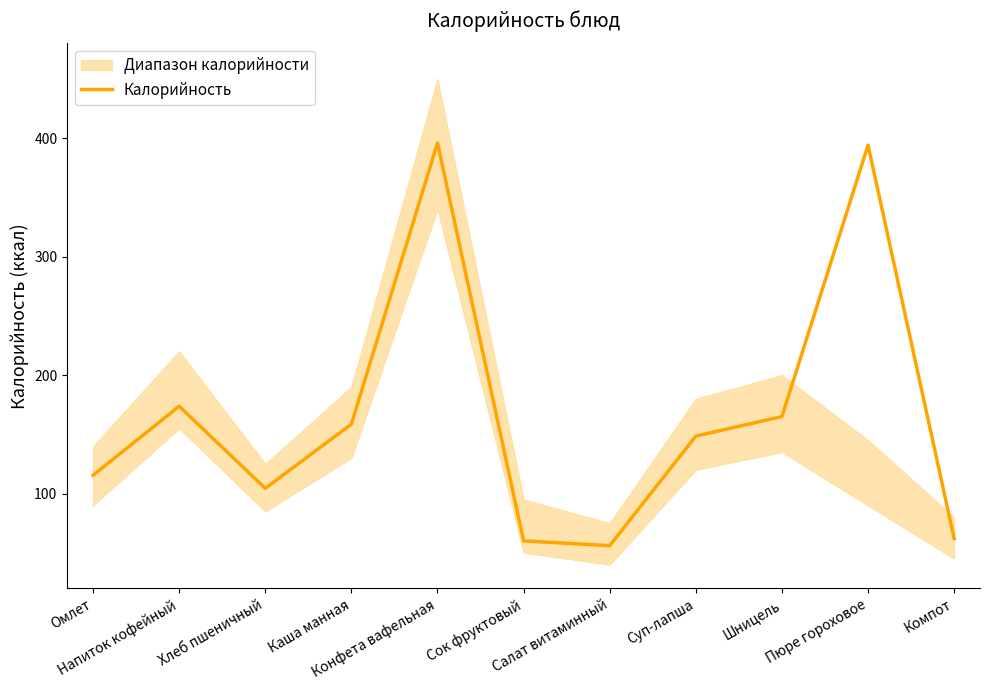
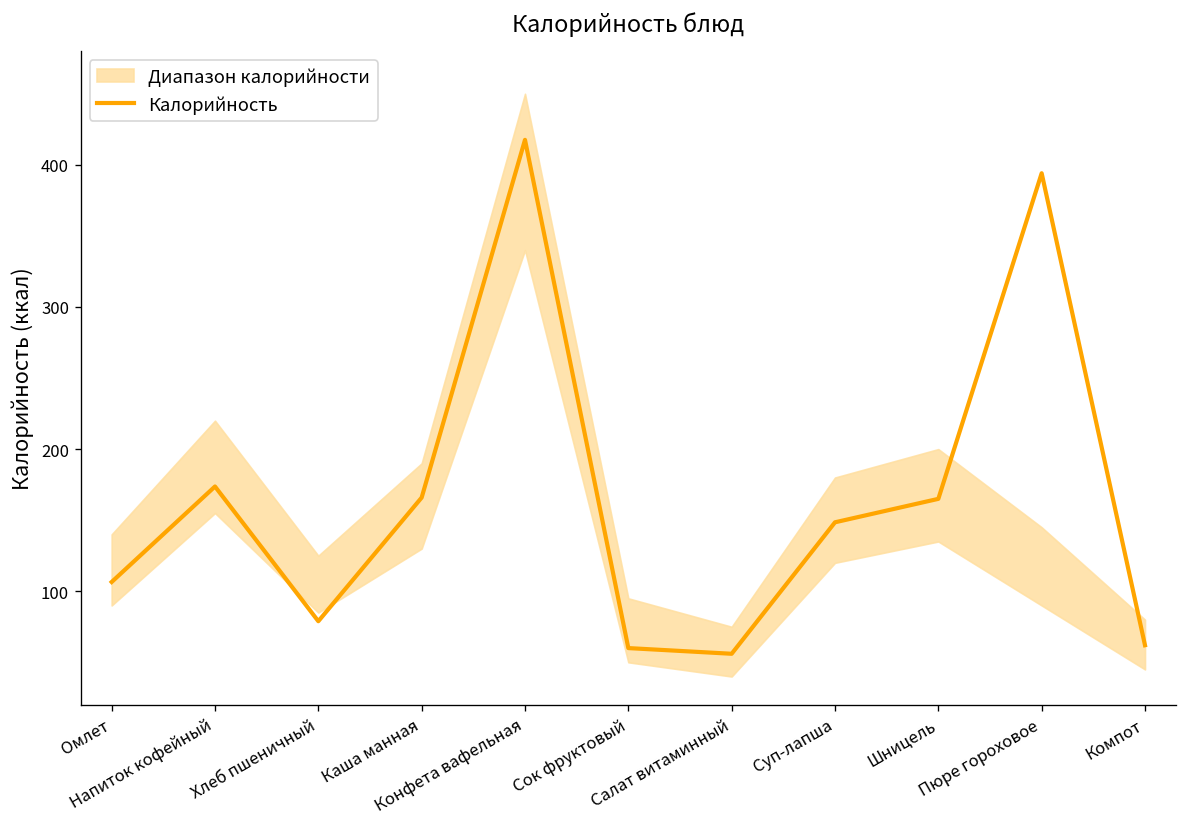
  {
    "Калорийность": {
-     "Омлет": 115,
+     "Омлет": 107,
      "Напиток кофейный": 174,
-     "Хлеб пшеничный": 104,
-     "Каша манная": 159,
-     "Конфета вафельная": 396,
+     "Хлеб пшеничный": 79,
+     "Каша манная": 166,
+     "Конфета вафельная": 418,
      "Сок фруктовый": 60,
      "Салат витаминный": 56,
      "Суп-лапша": 149,
      "Шницель": 165,
      "Пюре гороховое": 394,
      "Компот": 62
    }
  }
